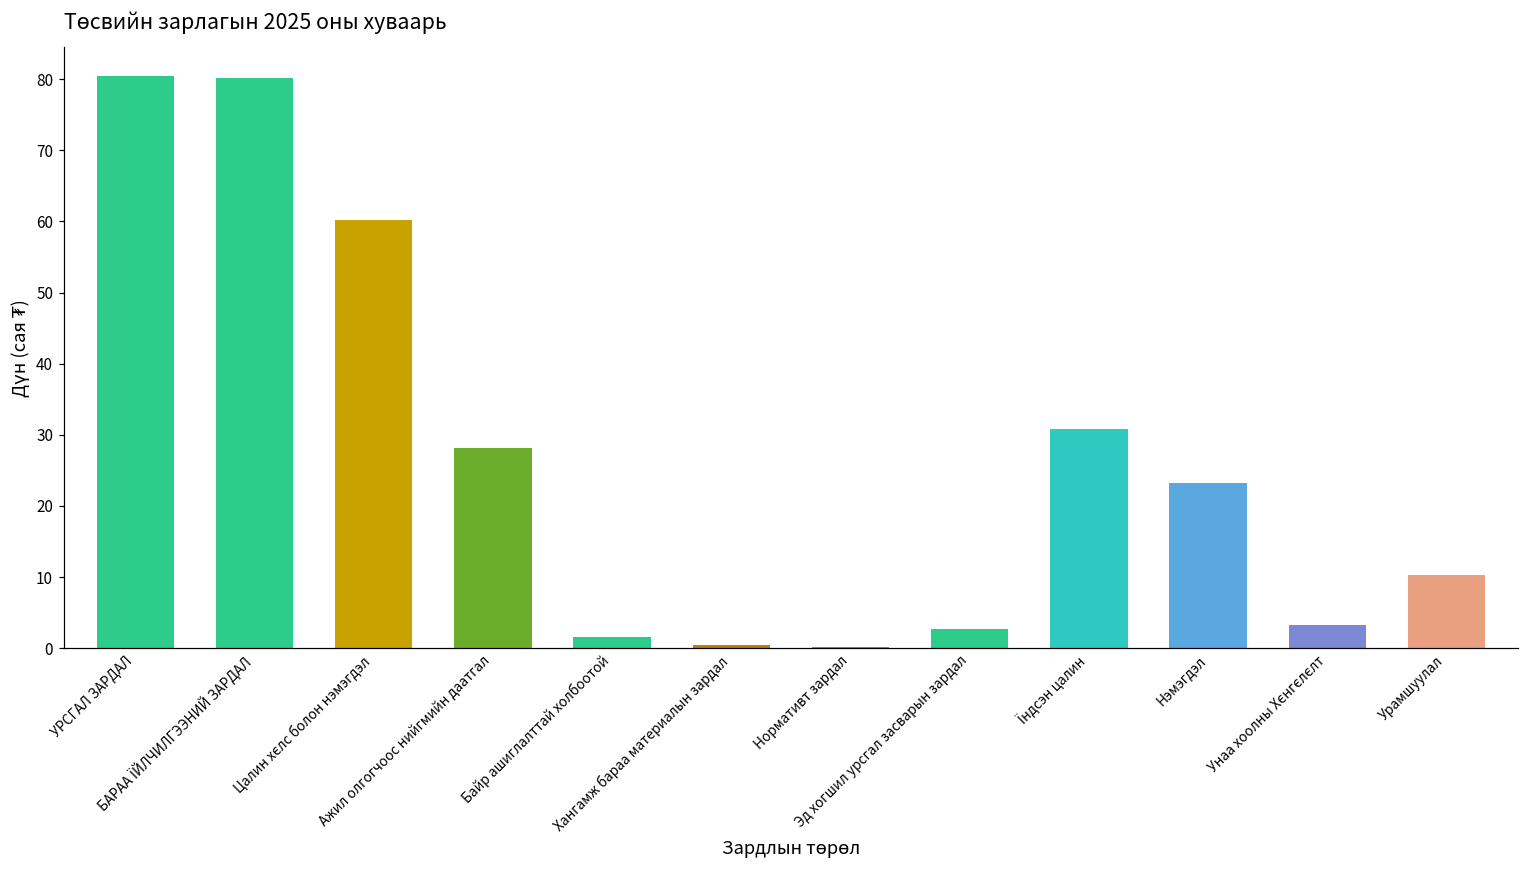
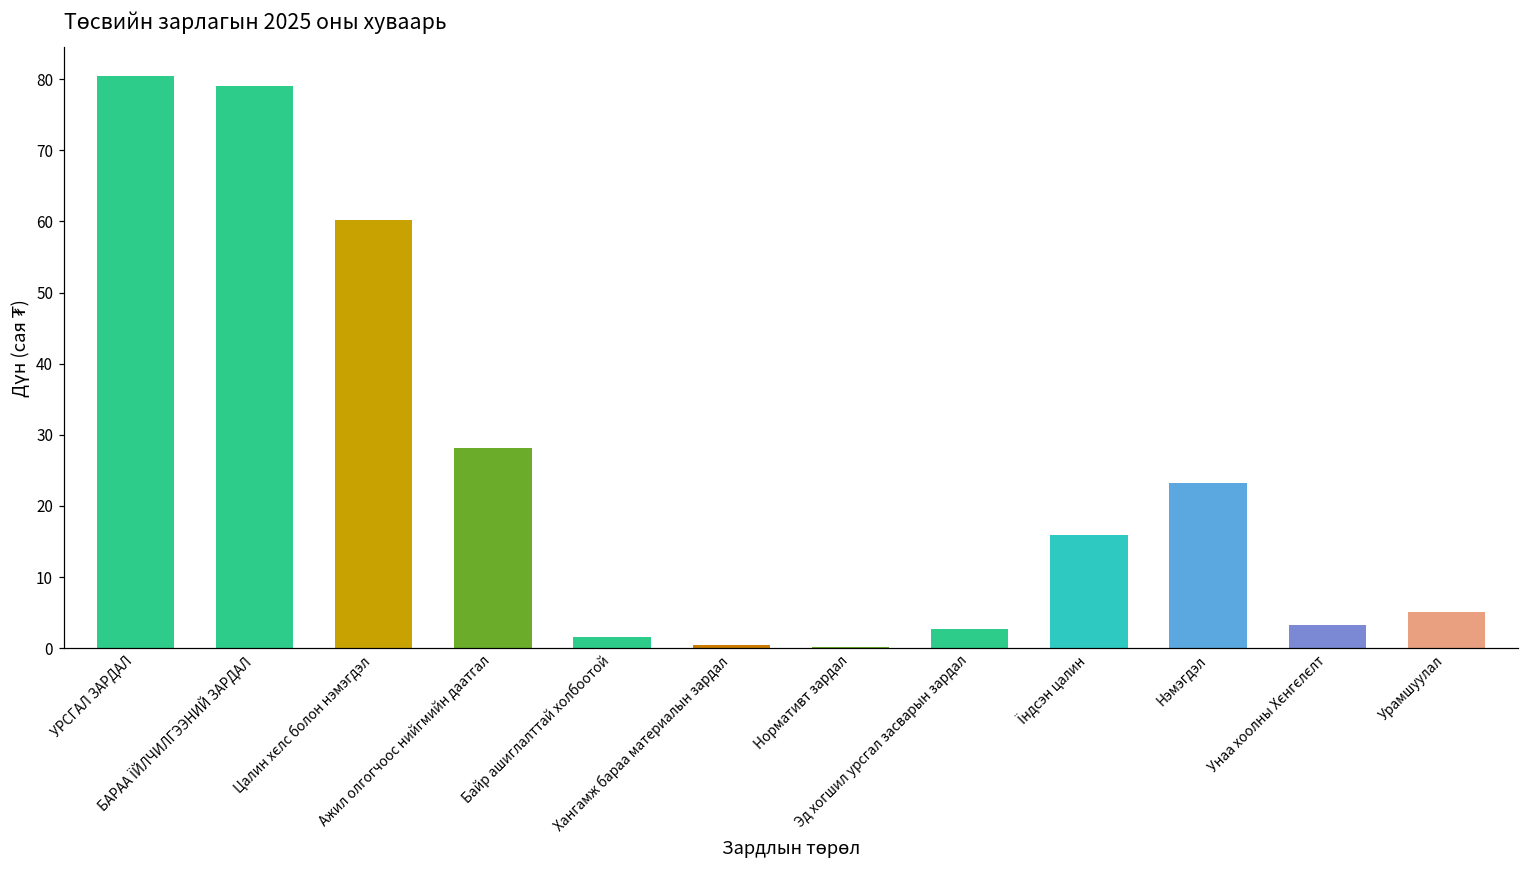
  {
    "УРСГАЛ ЗАРДАЛ": 80,
-   "БАРАА ЇЙЛЧИЛГЭЭНИЙ ЗАРДАЛ": 80,
+   "БАРАА ЇЙЛЧИЛГЭЭНИЙ ЗАРДАЛ": 79,
    "Цалин хєлс болон нэмэгдэл": 60,
    "Ажил олгогчоос нийгмийн даатгал": 28,
    "Байр ашиглалттай холбоотой": 2,
    "Хангамж бараа материалын зардал": 0,
    "Эд хогшил урсгал засварын зардал": 3,
-   "Їндсэн цалин": 31,
+   "Їндсэн цалин": 16,
    "Нэмэгдэл": 23,
    "Унаа хоолны Хєнгєлєлт": 3,
-   "Урамшуулал": 10
+   "Урамшуулал": 5
  }
